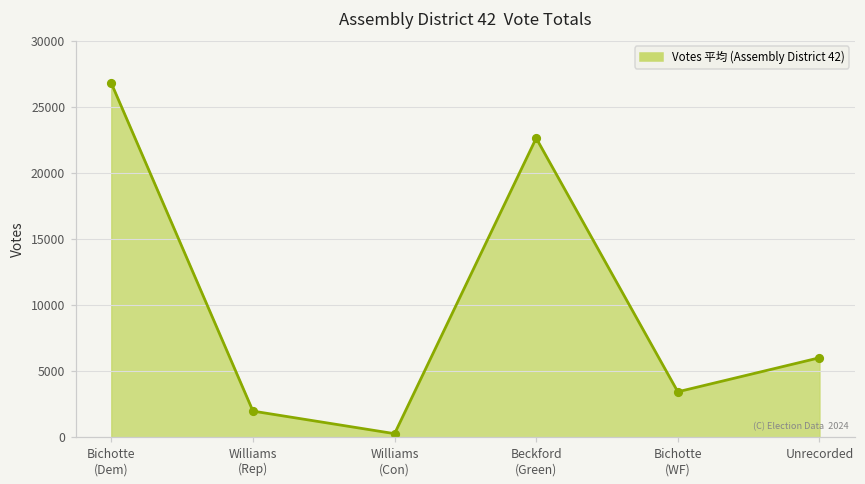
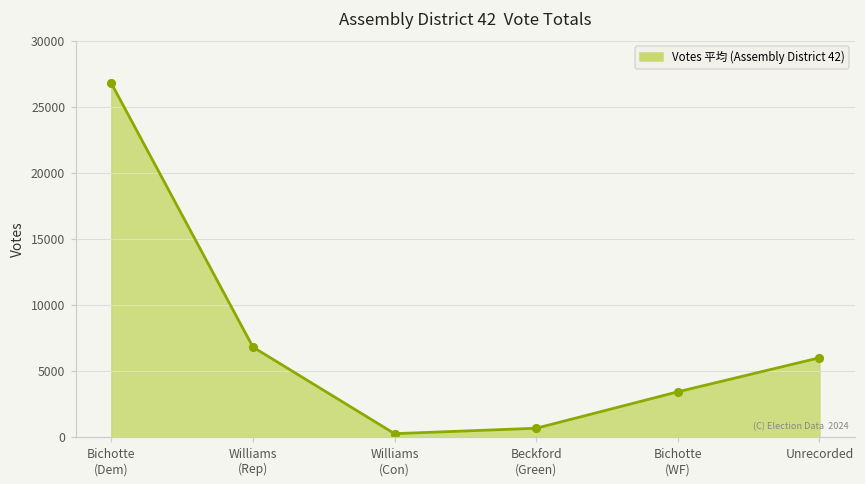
  {
    "Bichotte (Dem)": 26800,
-   "Williams (Rep)": 2000,
+   "Williams (Rep)": 6800,
    "Williams (Con)": 300,
-   "Beckford (Green)": 22600,
+   "Beckford (Green)": 700,
    "Bichotte (WF)": 3400,
    "Unrecorded": 6000
  }
